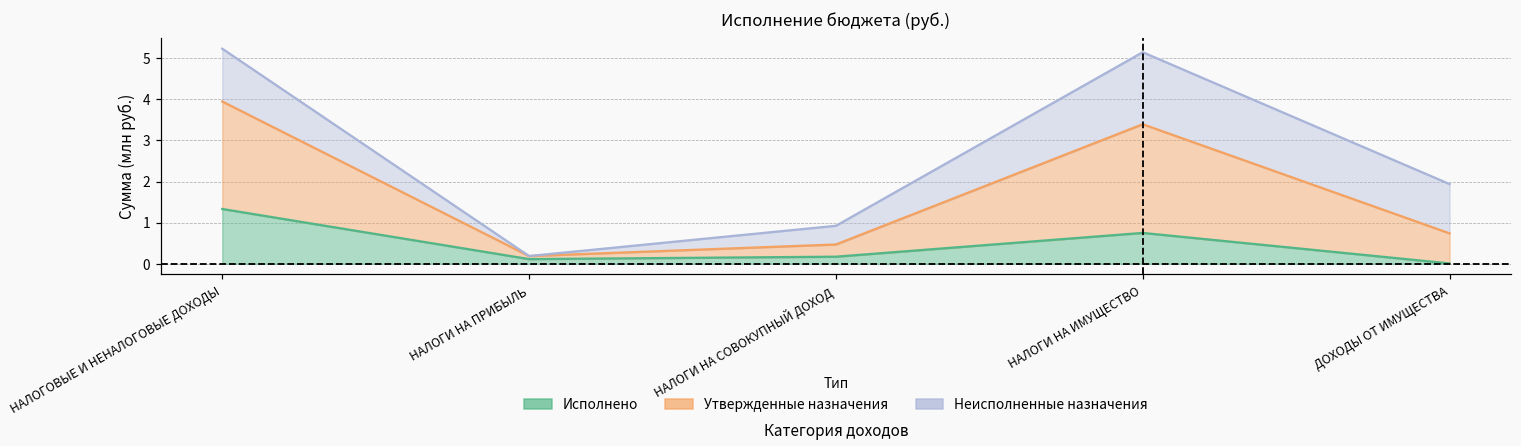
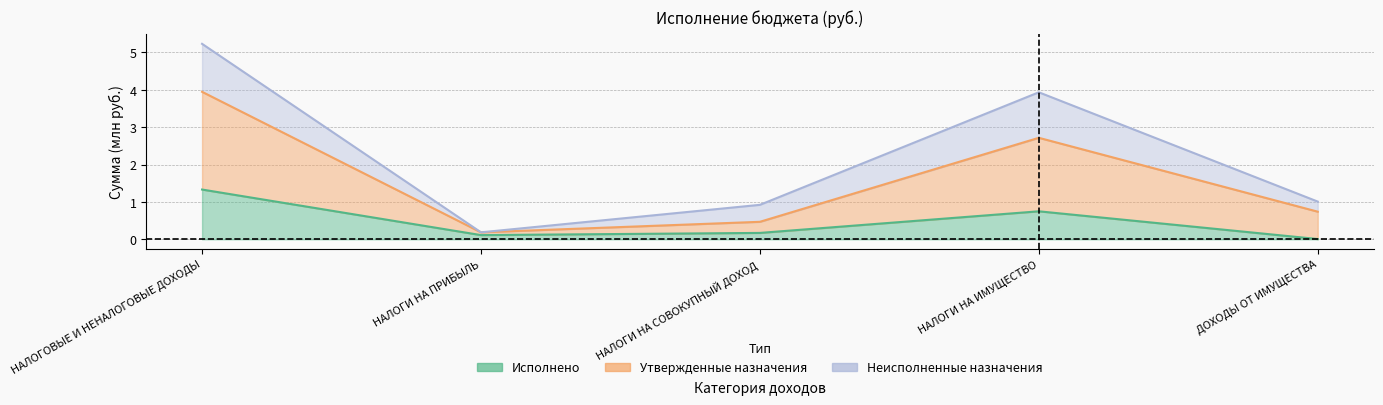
  {
    "Исполнено": {
      "НАЛОГОВЫЕ И НЕНАЛОГОВЫЕ ДОХОДЫ": 1.3,
      "НАЛОГИ НА ПРИБЫЛЬ": 0.1,
      "НАЛОГИ НА СОВОКУПНЫЙ ДОХОД": 0.2,
      "НАЛОГИ НА ИМУЩЕСТВО": 0.7,
      "ДОХОДЫ ОТ ИМУЩЕСТВА": 0.0
    },
    "Утвержденные назначения": {
      "НАЛОГОВЫЕ И НЕНАЛОГОВЫЕ ДОХОДЫ": 2.6,
      "НАЛОГИ НА СОВОКУПНЫЙ ДОХОД": 0.3,
-     "НАЛОГИ НА ИМУЩЕСТВО": 2.6,
+     "НАЛОГИ НА ИМУЩЕСТВО": 2.0,
      "ДОХОДЫ ОТ ИМУЩЕСТВА": 0.7
    },
    "Неисполненные назначения": {
      "НАЛОГОВЫЕ И НЕНАЛОГОВЫЕ ДОХОДЫ": 1.3,
      "НАЛОГИ НА СОВОКУПНЫЙ ДОХОД": 0.5,
-     "НАЛОГИ НА ИМУЩЕСТВО": 1.8,
-     "ДОХОДЫ ОТ ИМУЩЕСТВА": 1.2
+     "НАЛОГИ НА ИМУЩЕСТВО": 1.2,
+     "ДОХОДЫ ОТ ИМУЩЕСТВА": 0.3
    }
  }
